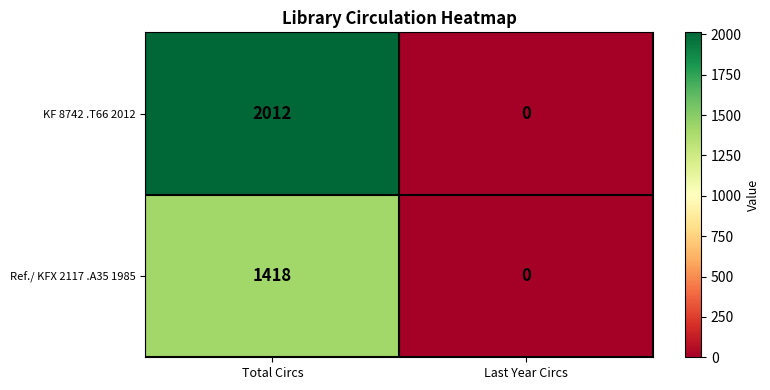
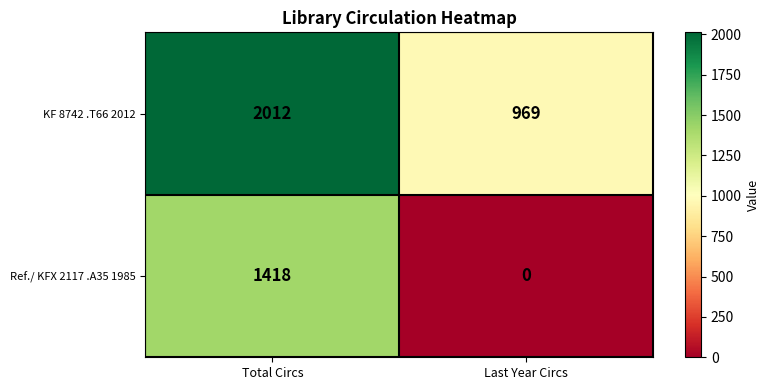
  {
    "KF 8742 .T66 2012": {
      "Total Circs": 2012,
-     "Last Year Circs": 0
+     "Last Year Circs": 969
    },
    "Ref./ KFX 2117 .A35 1985": {
      "Total Circs": 1418,
      "Last Year Circs": 0
    }
  }
